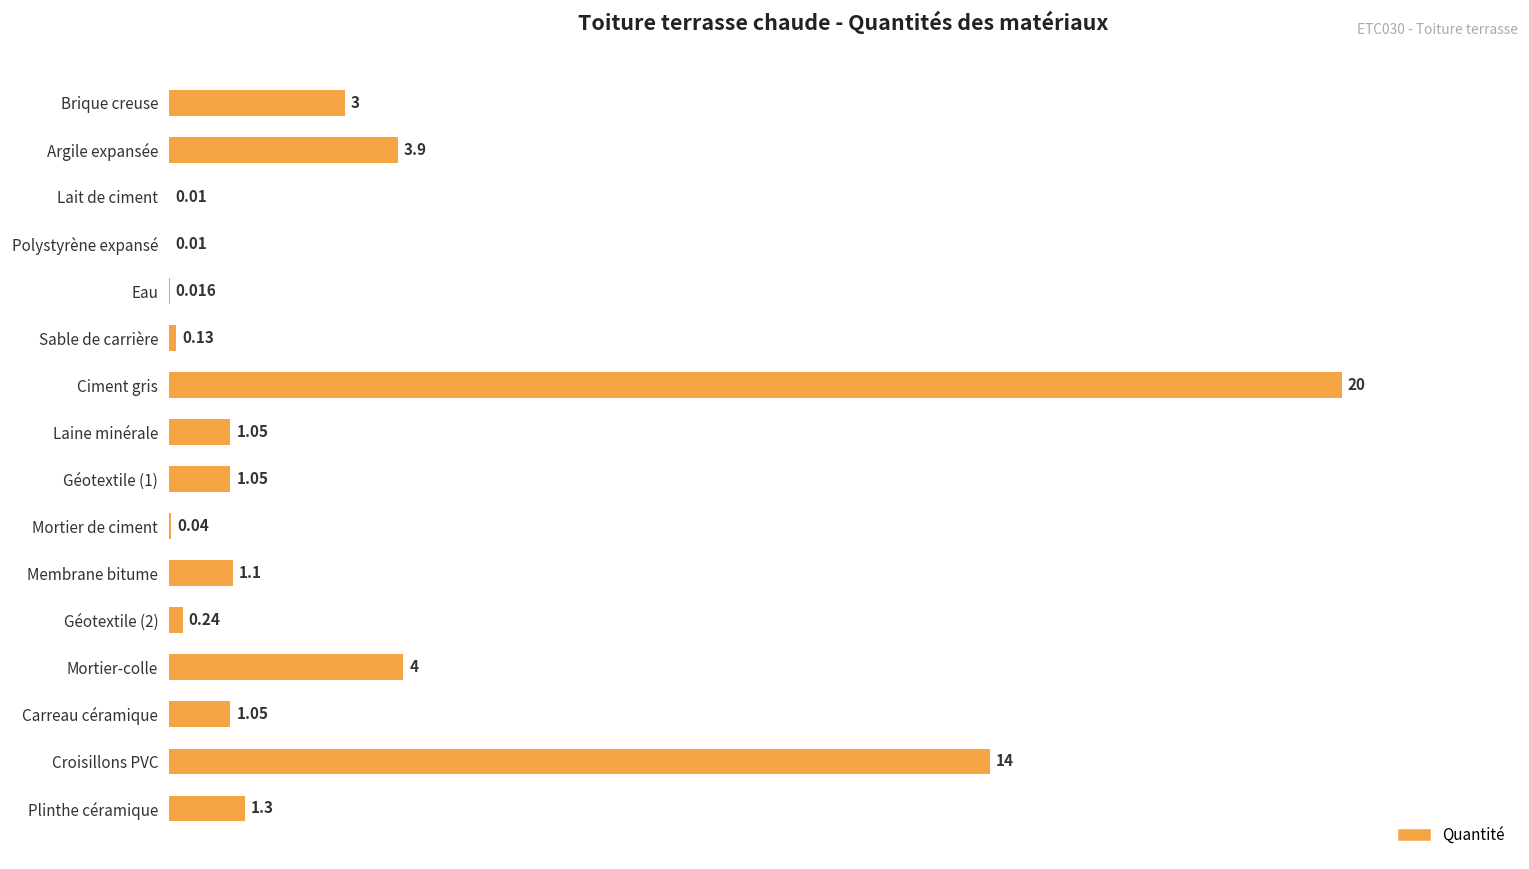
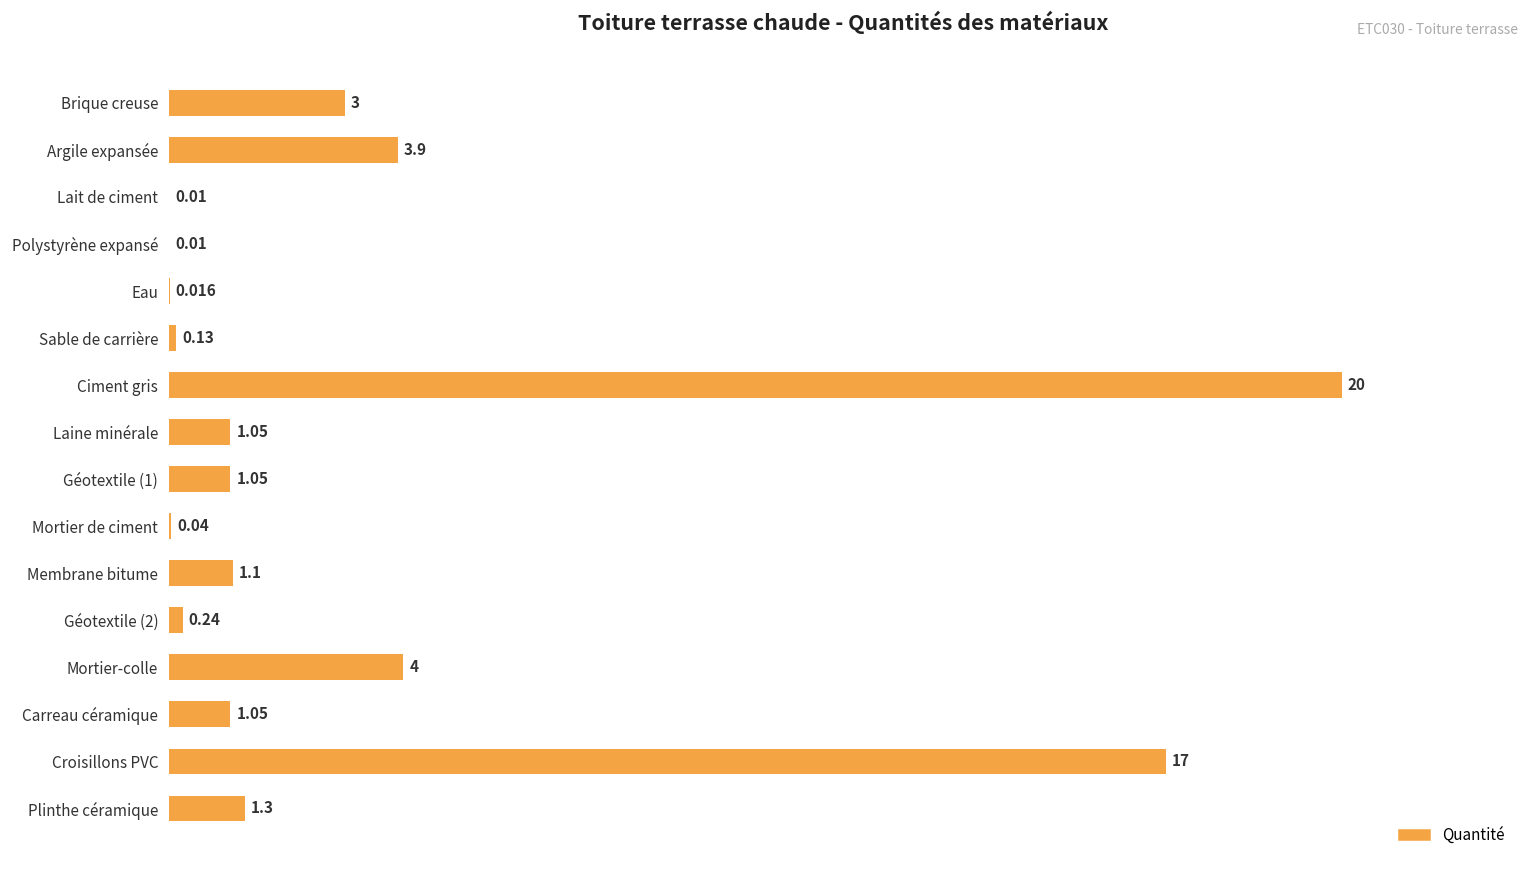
  {
-   "Croisillons PVC": 14
+   "Croisillons PVC": 17
  }
